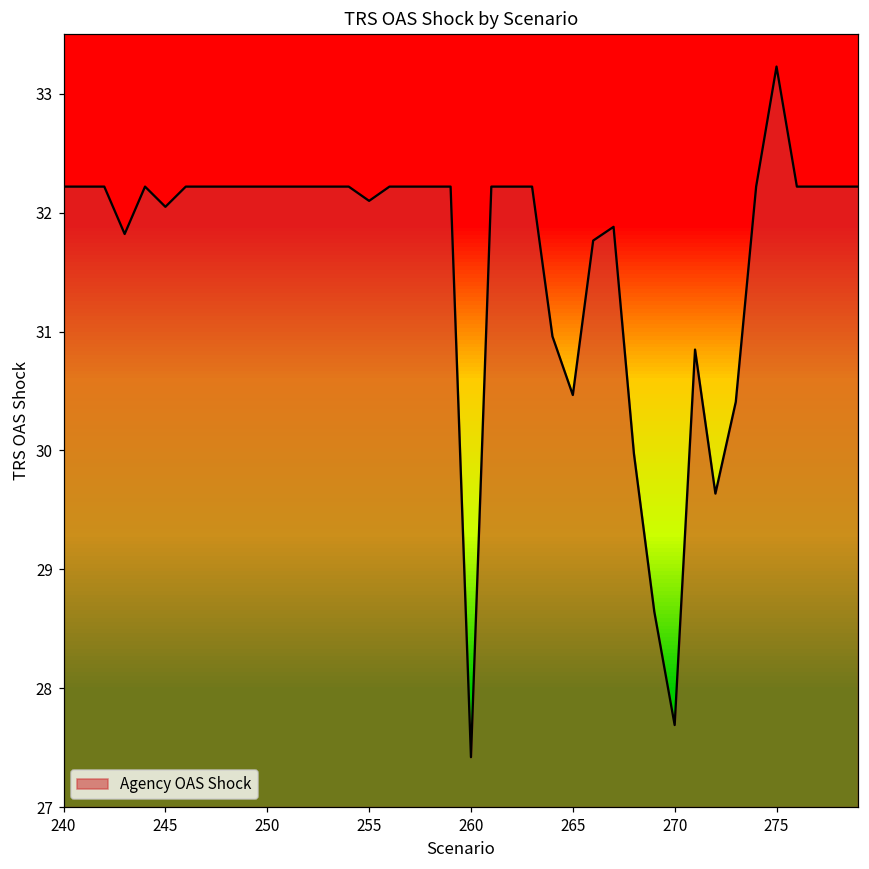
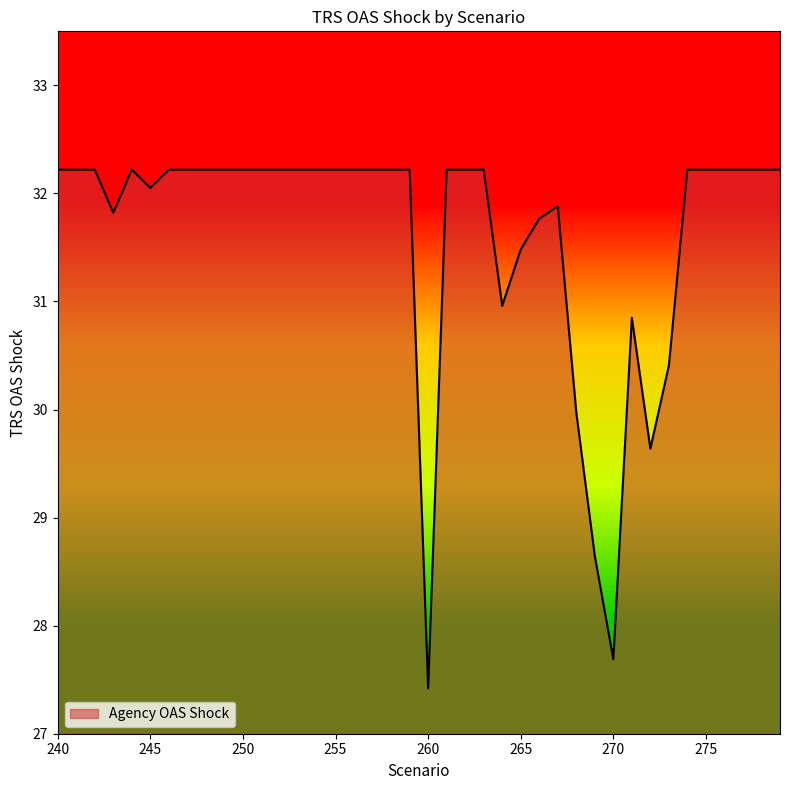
  {
    "Agency OAS Shock": {
      "245": 32.05,
      "250": 32.22,
-     "255": 32.10,
+     "255": 32.22,
      "260": 27.42,
-     "265": 30.47,
+     "265": 31.48,
      "270": 27.69,
-     "275": 33.23
+     "275": 32.22
    }
  }
